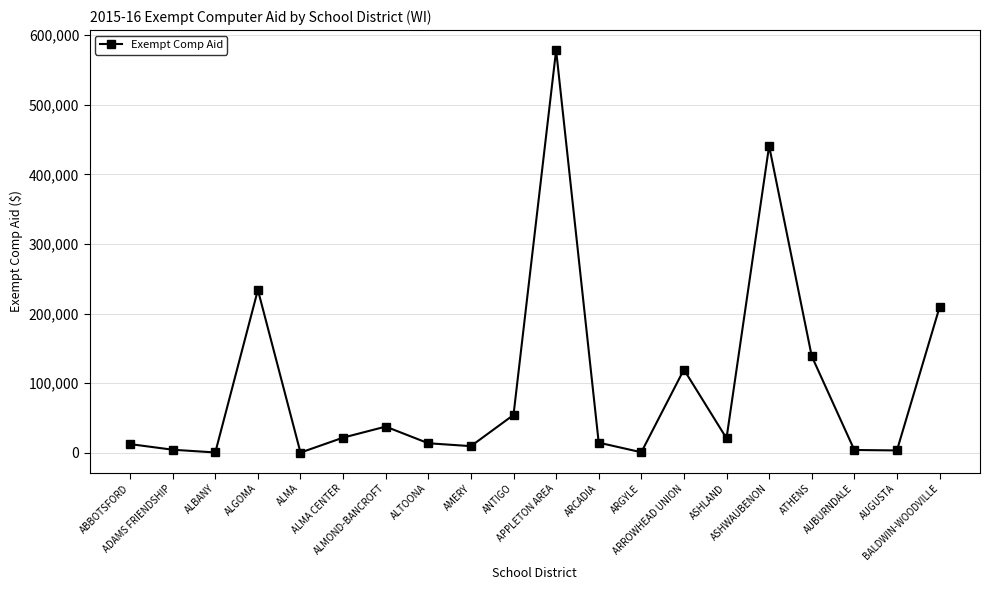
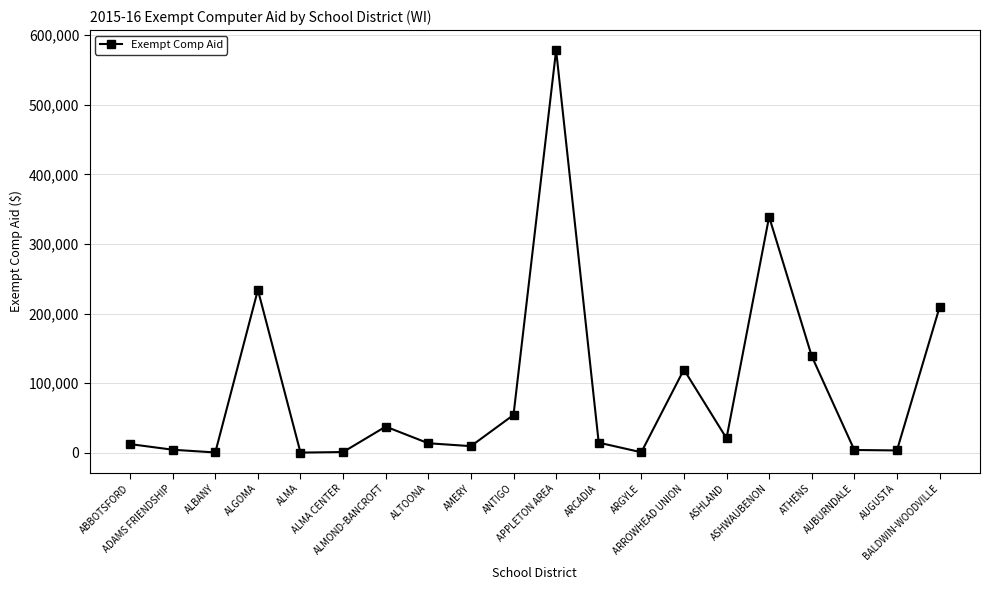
  {
    "ABBOTSFORD": "10,000",
    "ADAMS FRIENDSHIP": "0",
    "ALBANY": "0",
    "ALGOMA": "230,000",
    "ALMA": "0",
-   "ALMA CENTER": "20,000",
+   "ALMA CENTER": "0",
    "ALMOND-BANCROFT": "40,000",
    "ALTOONA": "10,000",
    "AMERY": "10,000",
    "ANTIGO": "50,000",
    "APPLETON AREA": "580,000",
    "ARCADIA": "10,000",
    "ARGYLE": "0",
    "ARROWHEAD UNION": "120,000",
    "ASHLAND": "20,000",
-   "ASHWAUBENON": "440,000",
+   "ASHWAUBENON": "340,000",
    "ATHENS": "140,000",
    "AUBURNDALE": "0",
    "AUGUSTA": "0",
    "BALDWIN-WOODVILLE": "210,000"
  }
